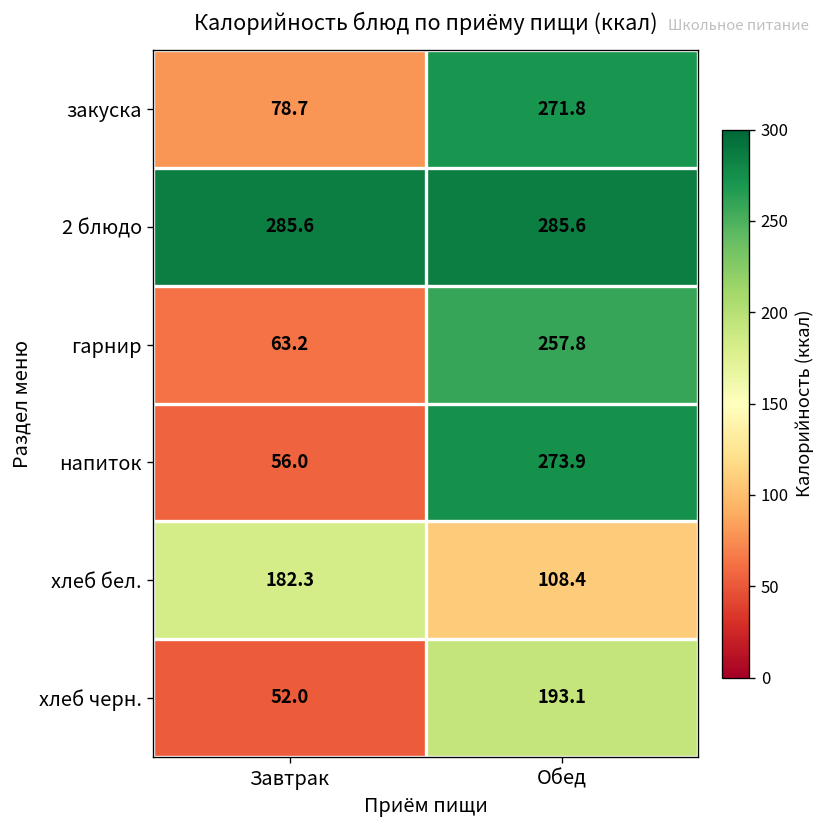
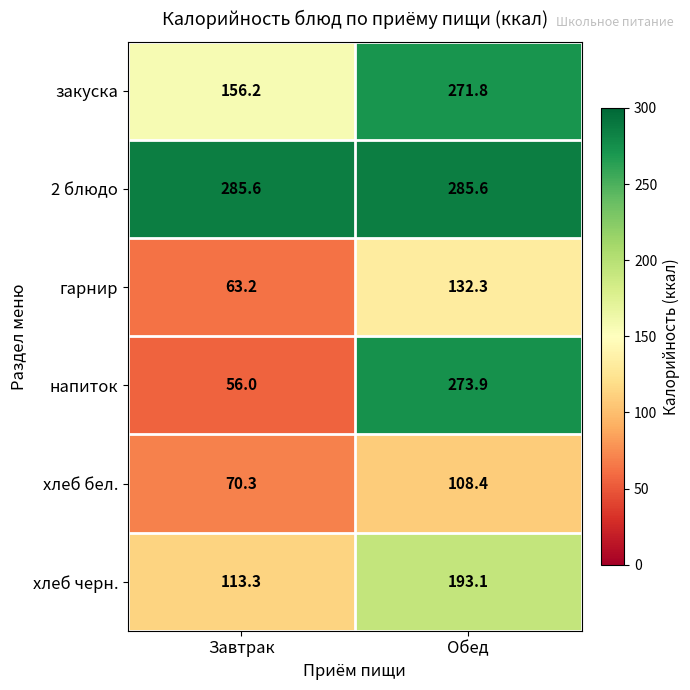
  {
    "закуска": {
-     "Завтрак": 78.7,
+     "Завтрак": 156.2,
      "Обед": 271.8
    },
    "2 блюдо": {
      "Завтрак": 285.6,
      "Обед": 285.6
    },
    "гарнир": {
      "Завтрак": 63.2,
-     "Обед": 257.8
+     "Обед": 132.3
    },
    "напиток": {
      "Завтрак": 56.0,
      "Обед": 273.9
    },
    "хлеб бел.": {
-     "Завтрак": 182.3,
+     "Завтрак": 70.3,
      "Обед": 108.4
    },
    "хлеб черн.": {
-     "Завтрак": 52.0,
+     "Завтрак": 113.3,
      "Обед": 193.1
    }
  }
